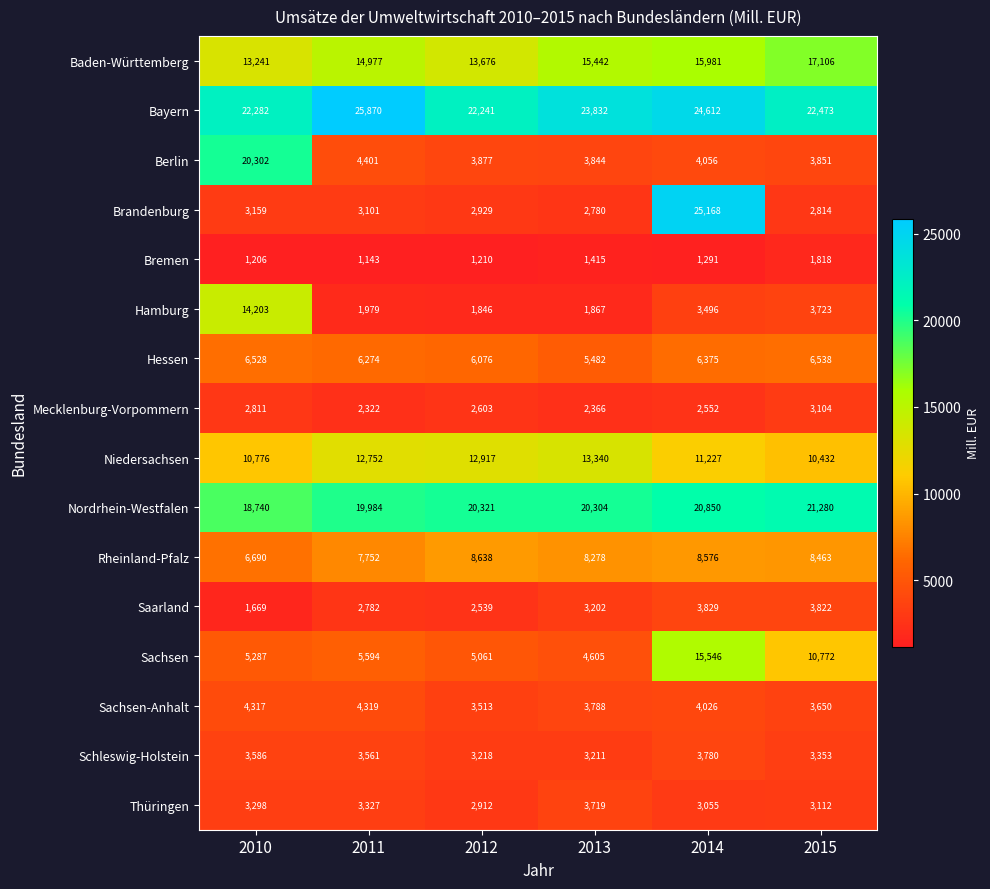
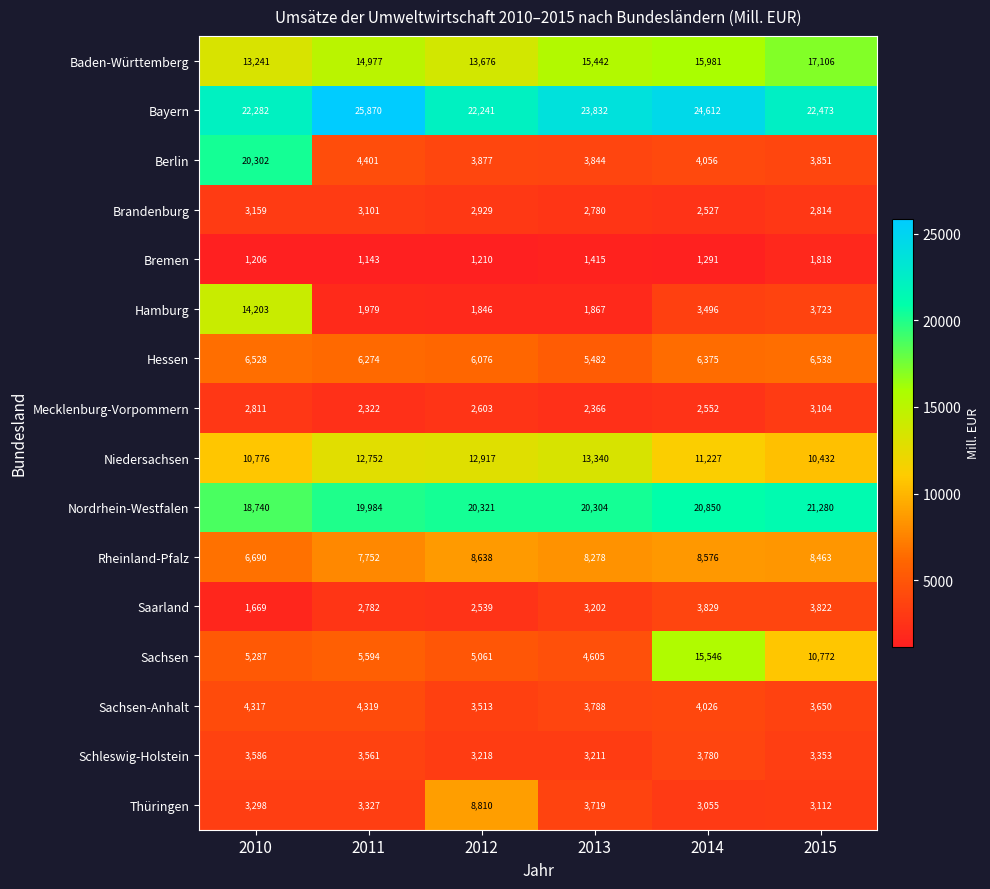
  {
    "Baden-Württemberg": {
      "2010": "13,241",
      "2011": "14,977",
      "2012": "13,676",
      "2013": "15,442",
      "2014": "15,981",
      "2015": "17,106"
    },
    "Bayern": {
      "2010": "22,282",
      "2011": "25,870",
      "2012": "22,241",
      "2013": "23,832",
      "2014": "24,612",
      "2015": "22,473"
    },
    "Berlin": {
      "2010": "20,302",
      "2011": "4,401",
      "2012": "3,877",
      "2013": "3,844",
      "2014": "4,056",
      "2015": "3,851"
    },
    "Brandenburg": {
      "2010": "3,159",
      "2011": "3,101",
      "2012": "2,929",
      "2013": "2,780",
-     "2014": "25,168",
+     "2014": "2,527",
      "2015": "2,814"
    },
    "Bremen": {
      "2010": "1,206",
      "2011": "1,143",
      "2012": "1,210",
      "2013": "1,415",
      "2014": "1,291",
      "2015": "1,818"
    },
    "Hamburg": {
      "2010": "14,203",
      "2011": "1,979",
      "2012": "1,846",
      "2013": "1,867",
      "2014": "3,496",
      "2015": "3,723"
    },
    "Hessen": {
      "2010": "6,528",
      "2011": "6,274",
      "2012": "6,076",
      "2013": "5,482",
      "2014": "6,375",
      "2015": "6,538"
    },
    "Mecklenburg-Vorpommern": {
      "2010": "2,811",
      "2011": "2,322",
      "2012": "2,603",
      "2013": "2,366",
      "2014": "2,552",
      "2015": "3,104"
    },
    "Niedersachsen": {
      "2010": "10,776",
      "2011": "12,752",
      "2012": "12,917",
      "2013": "13,340",
      "2014": "11,227",
      "2015": "10,432"
    },
    "Nordrhein-Westfalen": {
      "2010": "18,740",
      "2011": "19,984",
      "2012": "20,321",
      "2013": "20,304",
      "2014": "20,850",
      "2015": "21,280"
    },
    "Rheinland-Pfalz": {
      "2010": "6,690",
      "2011": "7,752",
      "2012": "8,638",
      "2013": "8,278",
      "2014": "8,576",
      "2015": "8,463"
    },
    "Saarland": {
      "2010": "1,669",
      "2011": "2,782",
      "2012": "2,539",
      "2013": "3,202",
      "2014": "3,829",
      "2015": "3,822"
    },
    "Sachsen": {
      "2010": "5,287",
      "2011": "5,594",
      "2012": "5,061",
      "2013": "4,605",
      "2014": "15,546",
      "2015": "10,772"
    },
    "Sachsen-Anhalt": {
      "2010": "4,317",
      "2011": "4,319",
      "2012": "3,513",
      "2013": "3,788",
      "2014": "4,026",
      "2015": "3,650"
    },
    "Schleswig-Holstein": {
      "2010": "3,586",
      "2011": "3,561",
      "2012": "3,218",
      "2013": "3,211",
      "2014": "3,780",
      "2015": "3,353"
    },
    "Thüringen": {
      "2010": "3,298",
      "2011": "3,327",
-     "2012": "2,912",
+     "2012": "8,810",
      "2013": "3,719",
      "2014": "3,055",
      "2015": "3,112"
    }
  }
